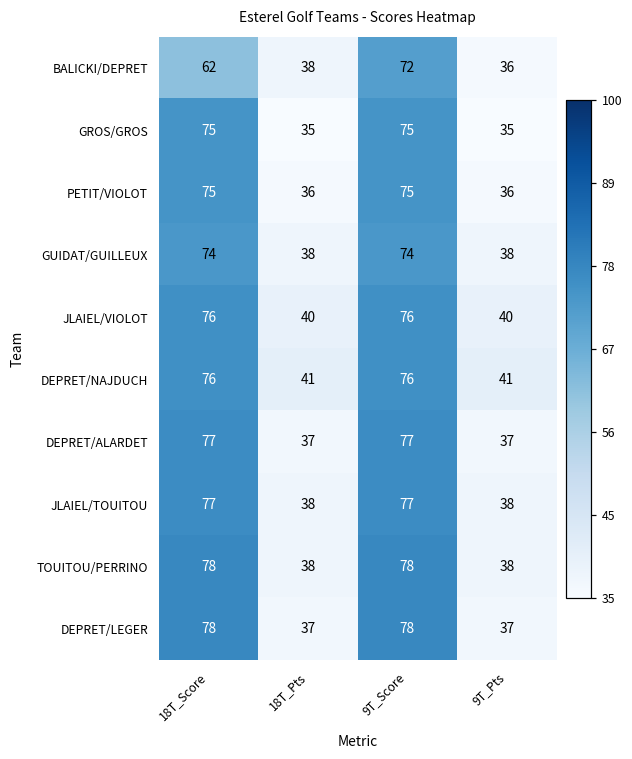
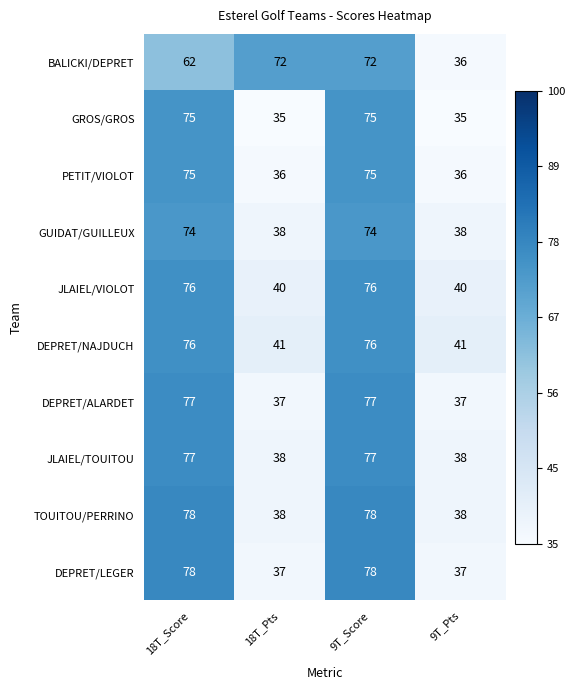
  {
    "BALICKI/DEPRET": {
      "18T_Score": 62,
-     "18T_Pts": 38,
+     "18T_Pts": 72,
      "9T_Score": 72,
      "9T_Pts": 36
    },
    "GROS/GROS": {
      "18T_Score": 75,
      "18T_Pts": 35,
      "9T_Score": 75,
      "9T_Pts": 35
    },
    "PETIT/VIOLOT": {
      "18T_Score": 75,
      "18T_Pts": 36,
      "9T_Score": 75,
      "9T_Pts": 36
    },
    "GUIDAT/GUILLEUX": {
      "18T_Score": 74,
      "18T_Pts": 38,
      "9T_Score": 74,
      "9T_Pts": 38
    },
    "JLAIEL/VIOLOT": {
      "18T_Score": 76,
      "18T_Pts": 40,
      "9T_Score": 76,
      "9T_Pts": 40
    },
    "DEPRET/NAJDUCH": {
      "18T_Score": 76,
      "18T_Pts": 41,
      "9T_Score": 76,
      "9T_Pts": 41
    },
    "DEPRET/ALARDET": {
      "18T_Score": 77,
      "18T_Pts": 37,
      "9T_Score": 77,
      "9T_Pts": 37
    },
    "JLAIEL/TOUITOU": {
      "18T_Score": 77,
      "18T_Pts": 38,
      "9T_Score": 77,
      "9T_Pts": 38
    },
    "TOUITOU/PERRINO": {
      "18T_Score": 78,
      "18T_Pts": 38,
      "9T_Score": 78,
      "9T_Pts": 38
    },
    "DEPRET/LEGER": {
      "18T_Score": 78,
      "18T_Pts": 37,
      "9T_Score": 78,
      "9T_Pts": 37
    }
  }
